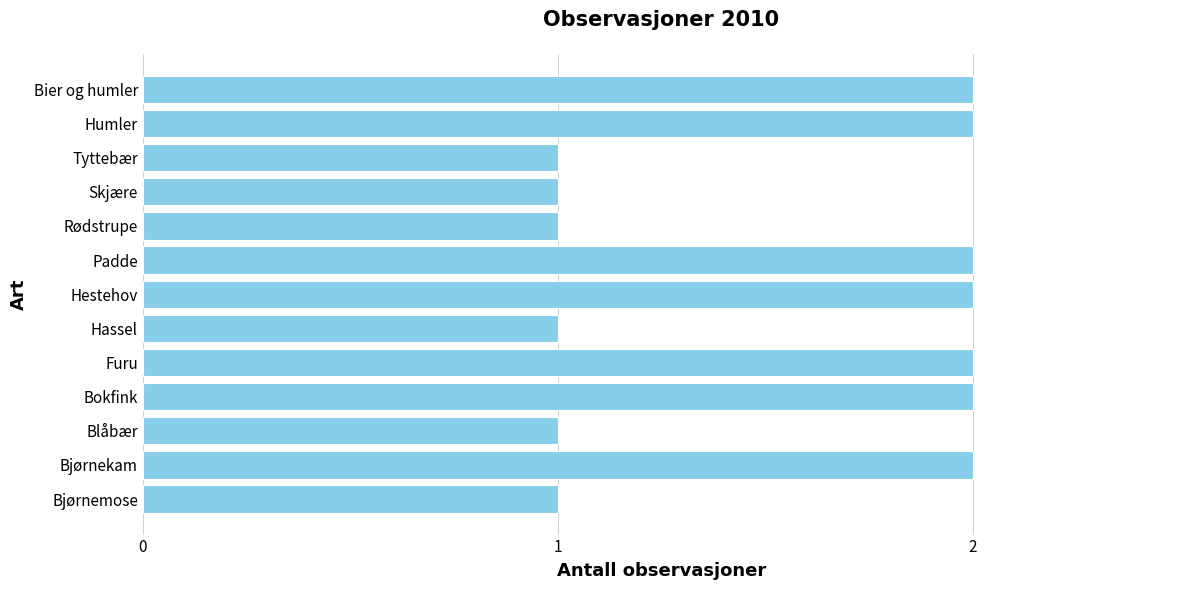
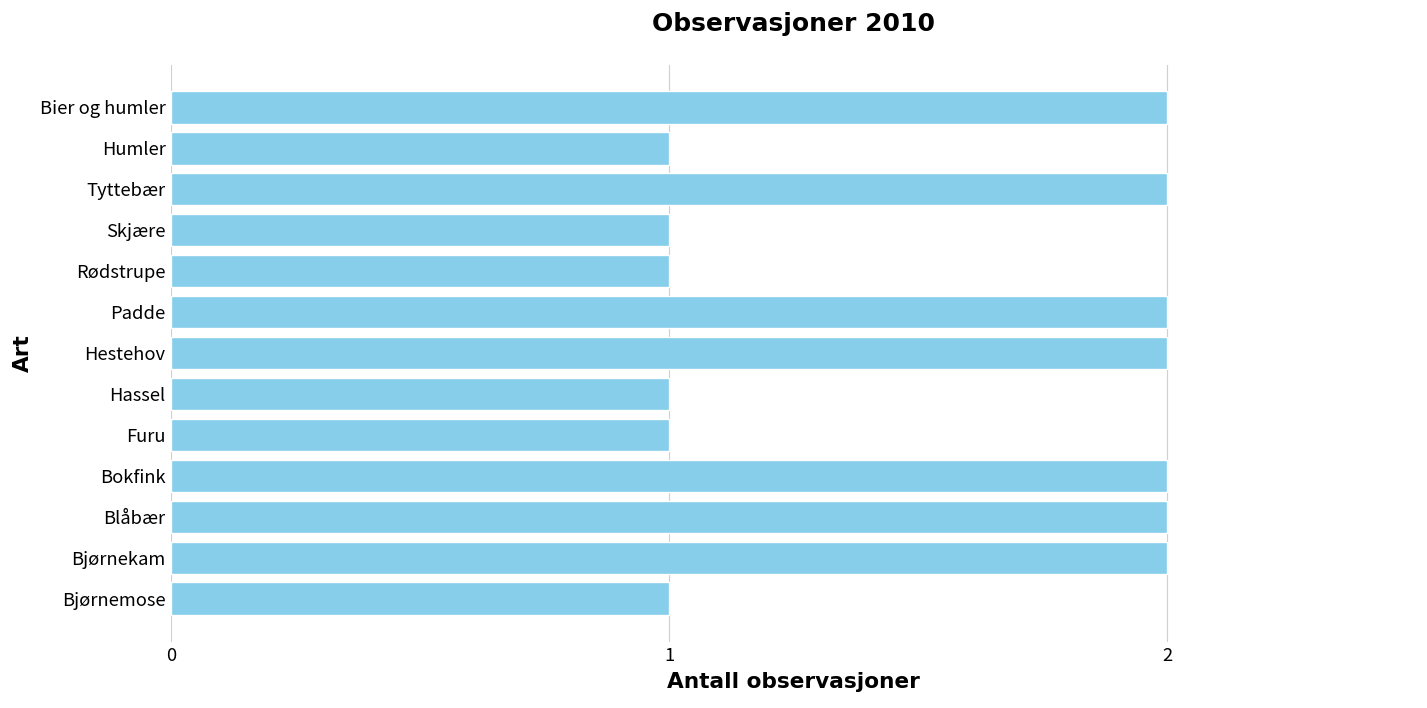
  {
    "Bier og humler": 2,
-   "Humler": 2,
-   "Tyttebær": 1,
+   "Humler": 1,
+   "Tyttebær": 2,
    "Skjære": 1,
    "Rødstrupe": 1,
    "Padde": 2,
    "Hestehov": 2,
    "Hassel": 1,
-   "Furu": 2,
+   "Furu": 1,
    "Bokfink": 2,
-   "Blåbær": 1,
+   "Blåbær": 2,
    "Bjørnekam": 2,
    "Bjørnemose": 1
  }
